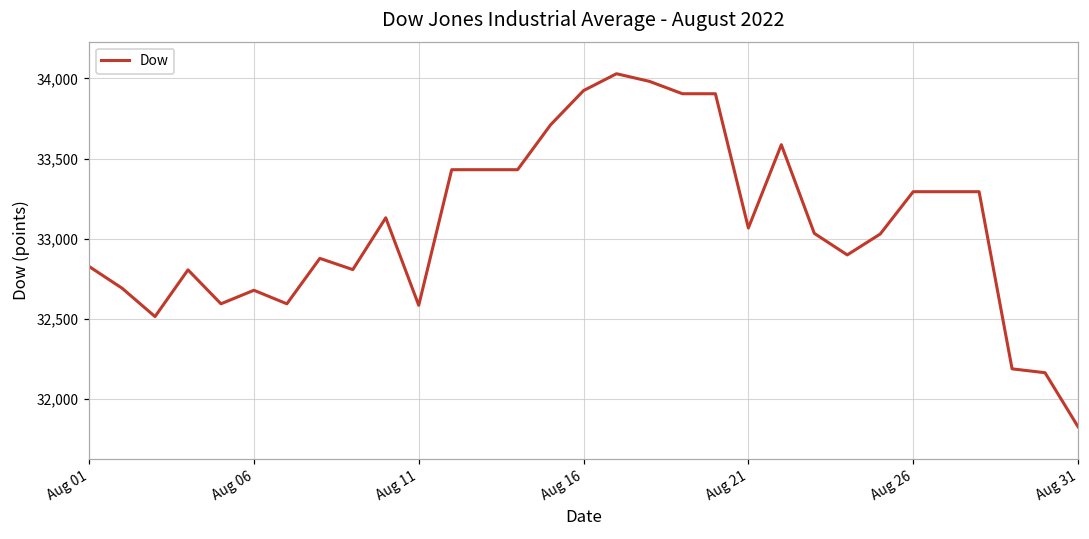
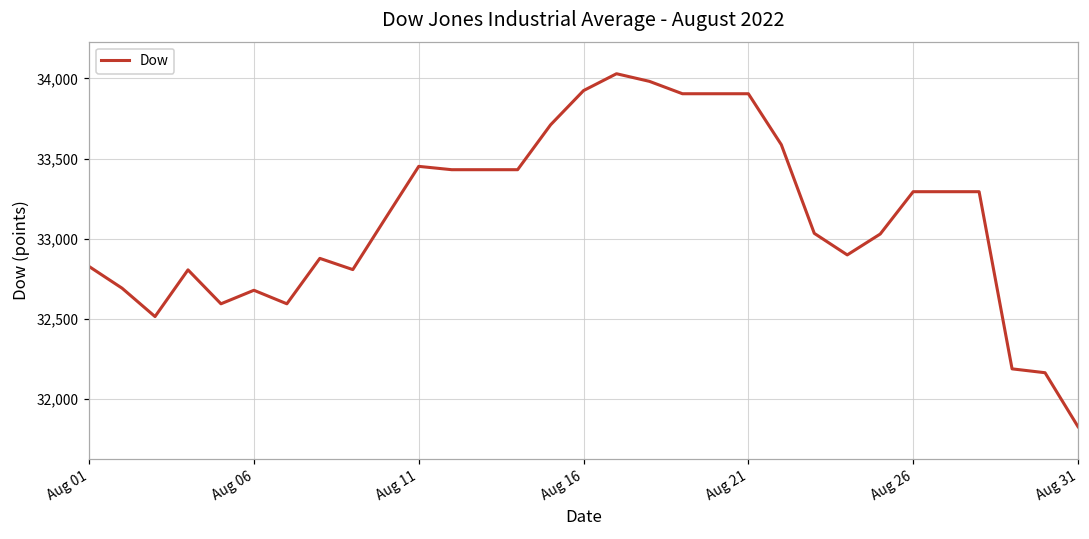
  {
    "Aug 01": "32,830",
    "Aug 06": "32,680",
-   "Aug 11": "32,580",
+   "Aug 11": "33,450",
    "Aug 16": "33,920",
-   "Aug 21": "33,070",
+   "Aug 21": "33,900",
    "Aug 26": "33,290",
    "Aug 31": "31,830"
  }
